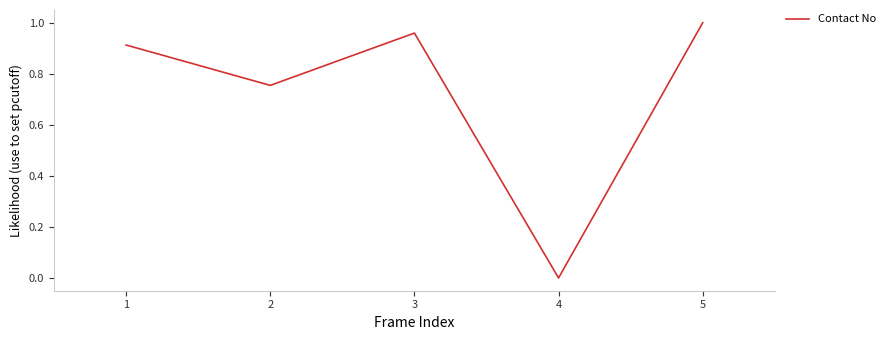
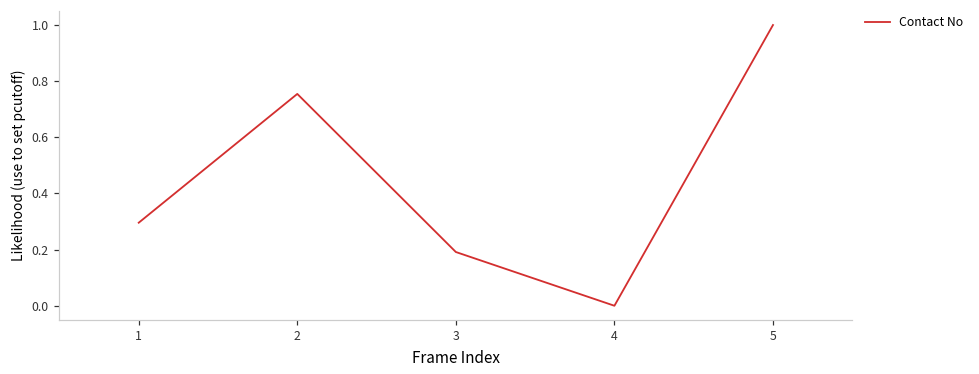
  {
-   "1": 0.91,
+   "1": 0.30,
    "2": 0.75,
-   "3": 0.96,
+   "3": 0.19,
    "4": 0.00,
    "5": 1.00
  }
